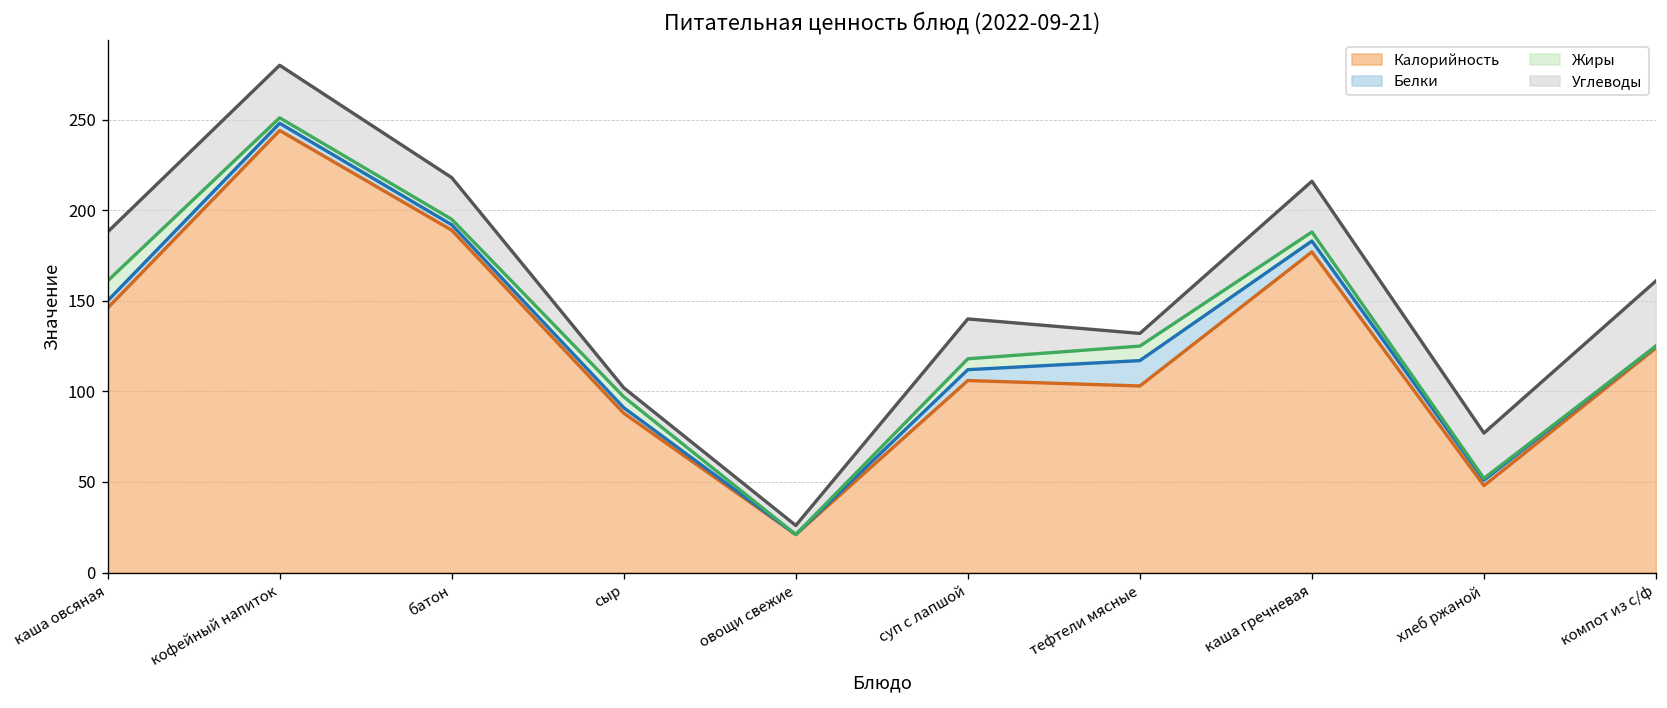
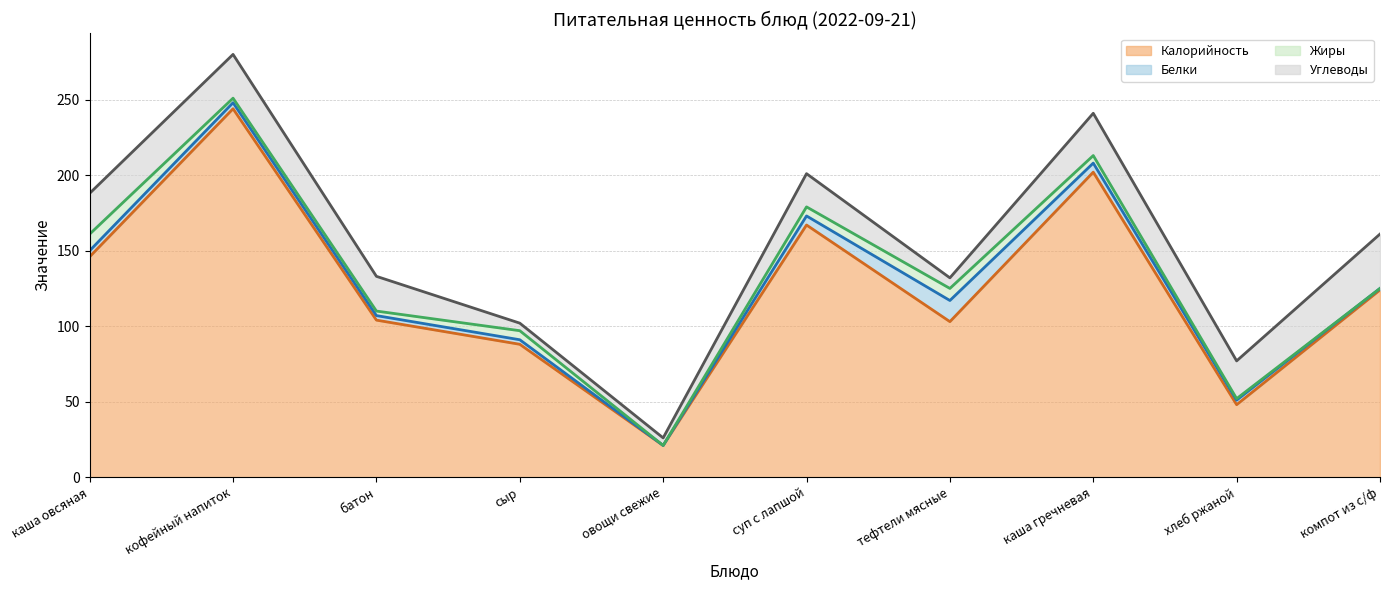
  {
    "Калорийность": {
      "каша овсяная": 146,
      "кофейный напиток": 244,
-     "батон": 189,
+     "батон": 104,
      "сыр": 88,
-     "суп с лапшой": 106,
+     "суп с лапшой": 167,
      "тефтели мясные": 103,
-     "каша гречневая": 177,
+     "каша гречневая": 202,
      "хлеб ржаной": 48
    }
  }
